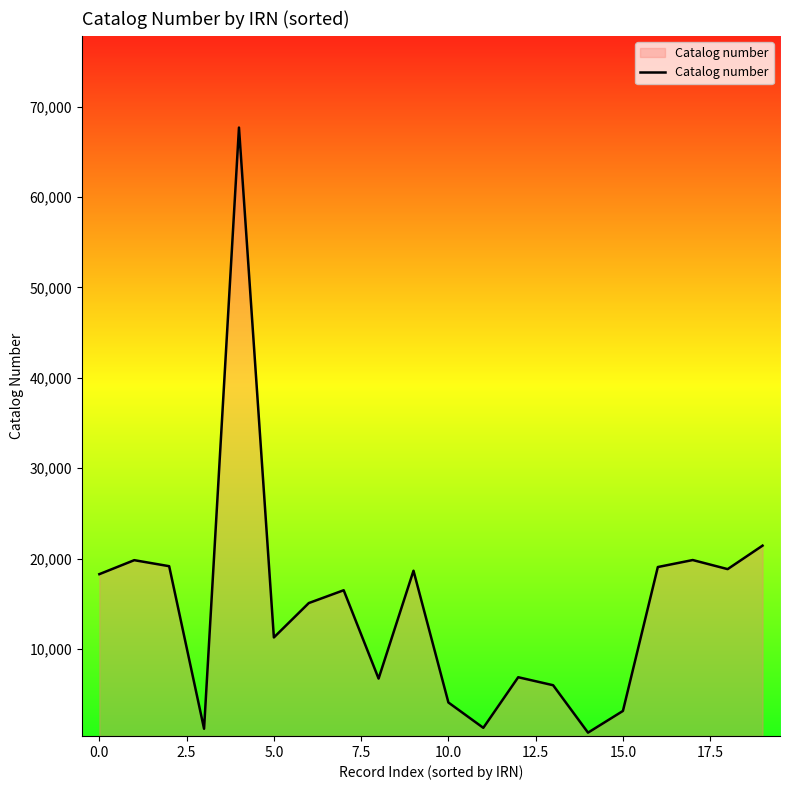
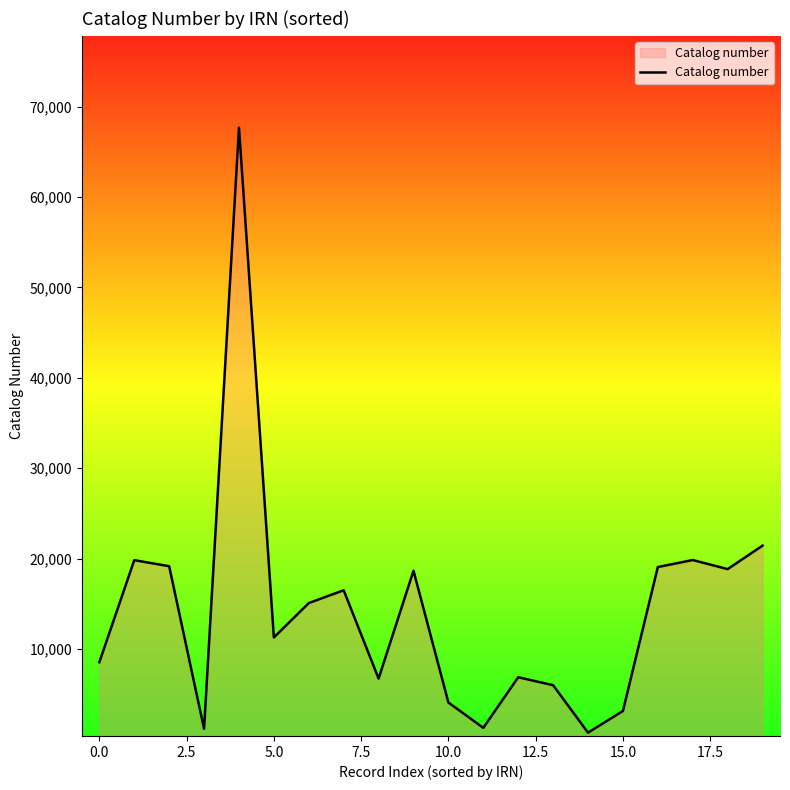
  {
-   "0.0": "18,000",
+   "0.0": "9,000",
    "5.0": "11,000",
    "10.0": "4,000",
    "15.0": "3,000"
  }
